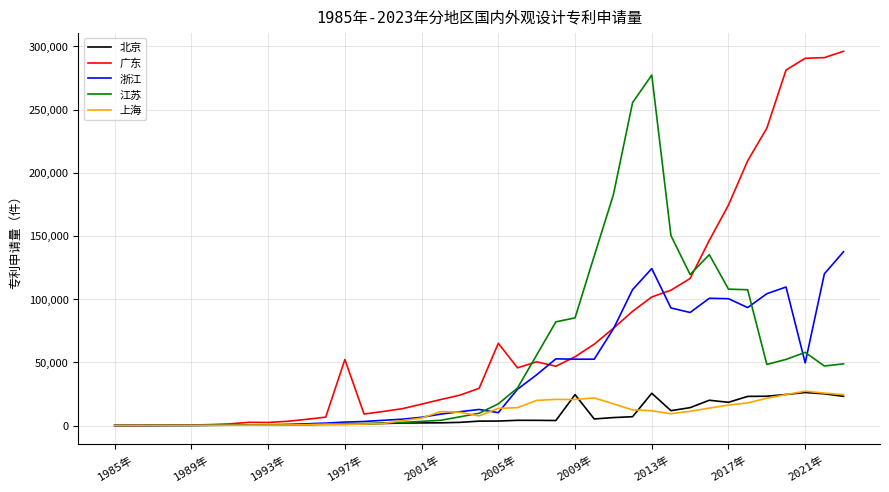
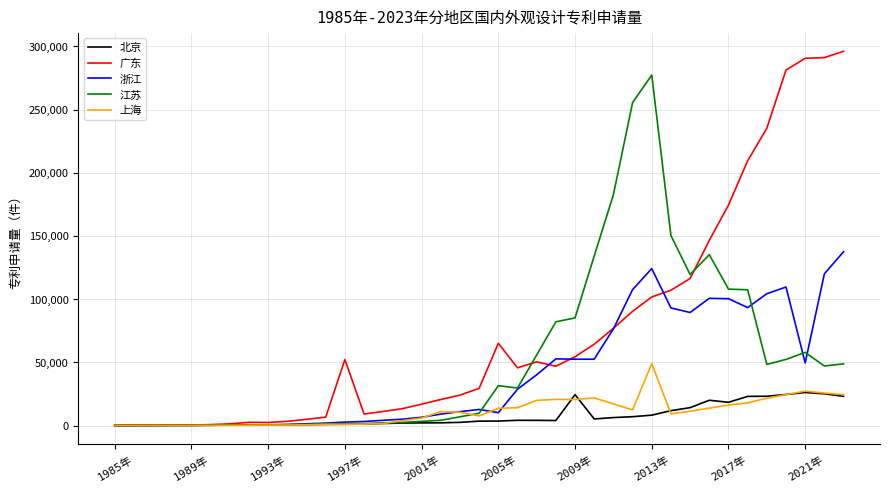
  {
    "北京": {
      "2005年": "4,000",
      "2009年": "24,000",
-     "2013年": "26,000",
+     "2013年": "8,000",
      "2017年": "18,000"
    },
    "广东": {
      "1997年": "52,000",
      "2001年": "17,000",
      "2005年": "65,000",
      "2013年": "102,000",
      "2017年": "174,000",
      "2021年": "291,000"
    },
    "浙江": {
      "2005年": "10,000",
      "2013年": "124,000",
      "2017年": "100,000",
      "2021年": "50,000"
    },
    "江苏": {
-     "2005年": "17,000",
+     "2005年": "32,000",
      "2009年": "85,000",
      "2013年": "277,000",
      "2017年": "108,000",
      "2021年": "58,000"
    },
    "上海": {
      "2005年": "14,000",
      "2009年": "21,000",
-     "2013年": "12,000",
+     "2013年": "49,000",
      "2017年": "16,000"
    }
  }
